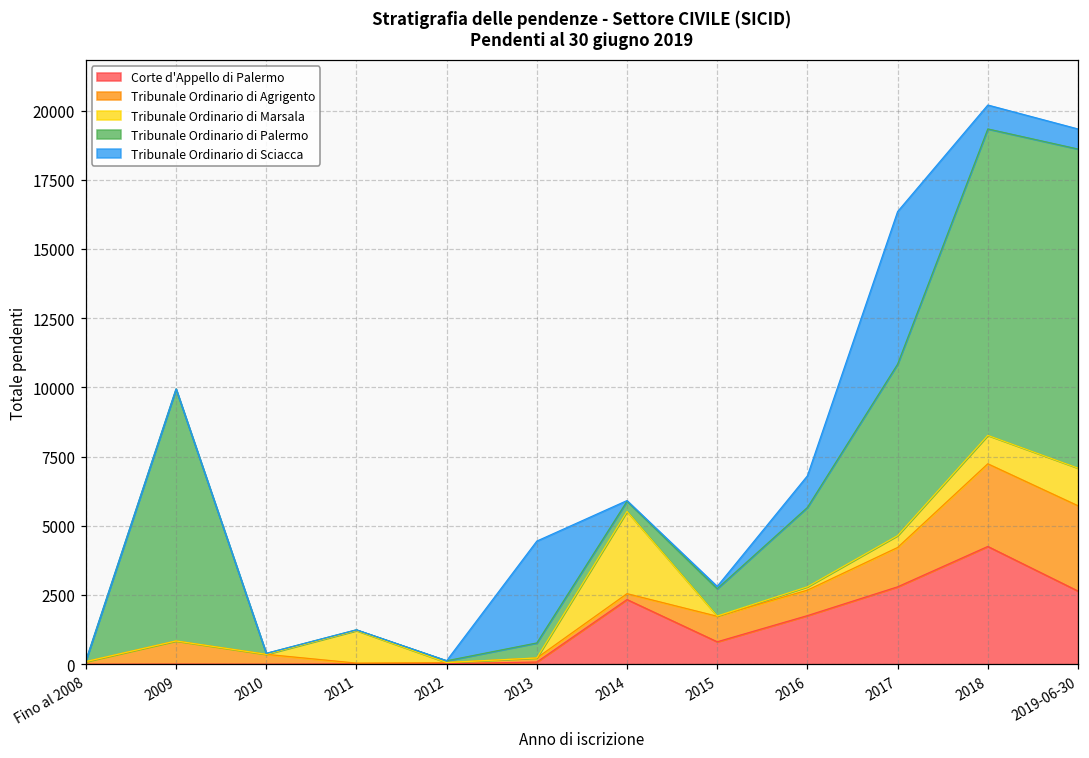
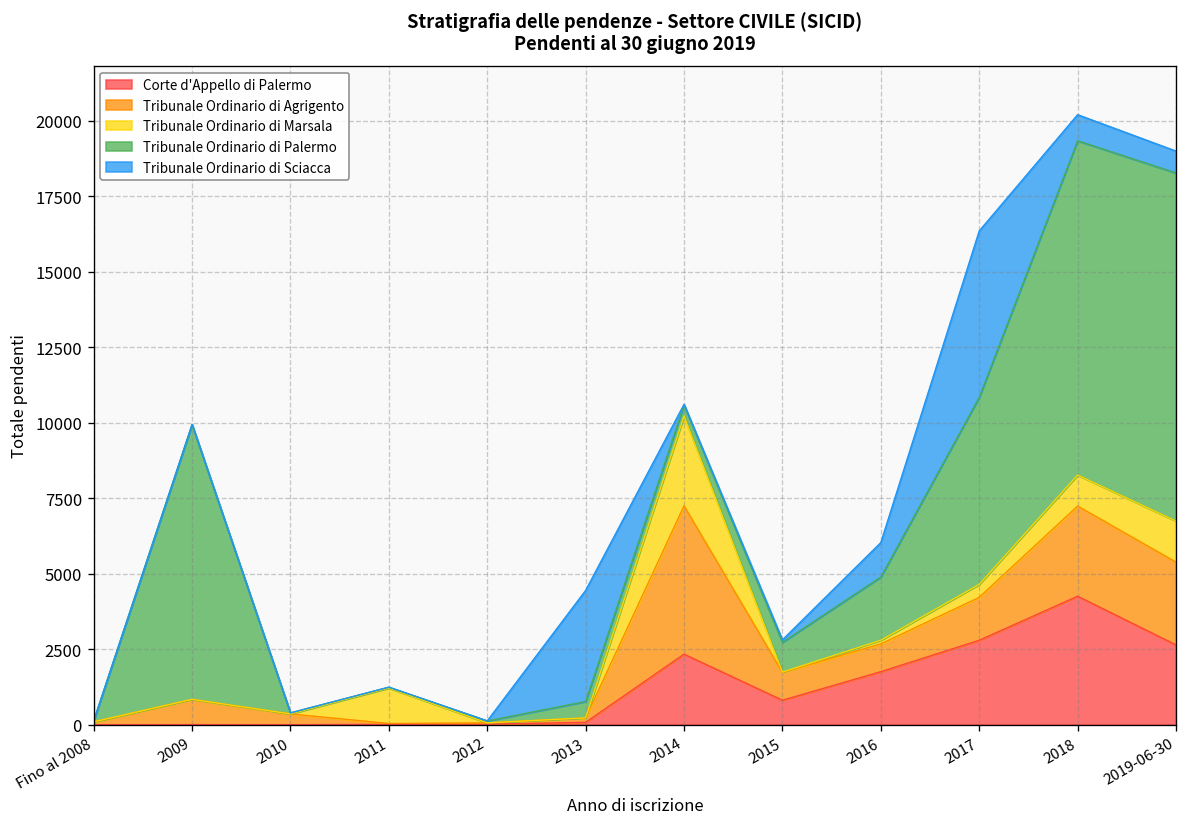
  {
    "Corte d'Appello di Palermo": {
      "2009": 0,
      "2010": 0,
      "2013": 100,
      "2014": 2300,
      "2015": 800,
      "2016": 1800,
      "2017": 2800,
      "2018": 4300,
      "2019-06-30": 2600
    },
    "Tribunale Ordinario di Agrigento": {
-     "2014": 200,
+     "2014": 4900,
      "2016": 900,
      "2017": 1400,
      "2018": 3000,
-     "2019-06-30": 3100
+     "2019-06-30": 2700
    },
    "Tribunale Ordinario di Marsala": {
      "2014": 3000,
      "2016": 100,
      "2017": 400,
      "2018": 1000,
      "2019-06-30": 1400
    },
    "Tribunale Ordinario di Palermo": {
      "2013": 500,
-     "2016": 2900,
+     "2016": 2100,
      "2017": 6200,
      "2018": 11100,
      "2019-06-30": 11500
    },
    "Tribunale Ordinario di Sciacca": {
      "2013": 3700,
      "2016": 1100,
      "2017": 5500,
      "2018": 900,
      "2019-06-30": 700
    }
  }
